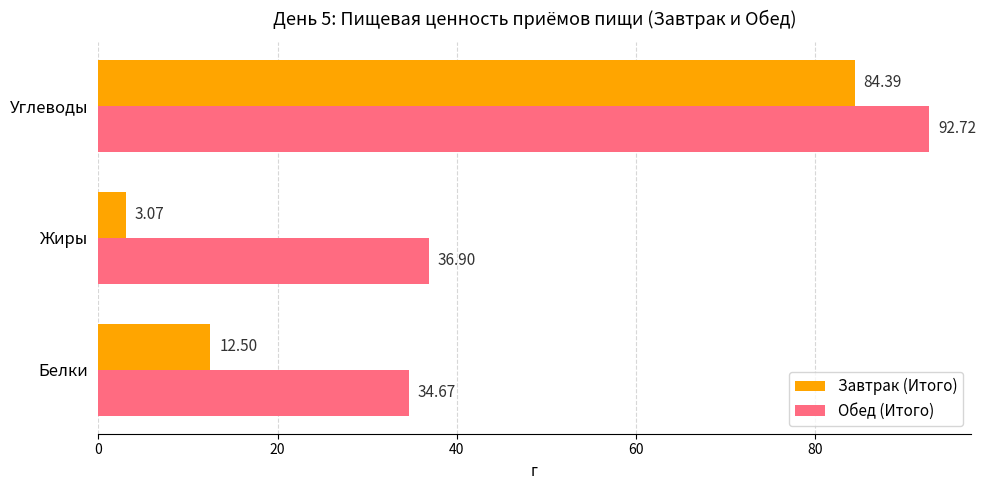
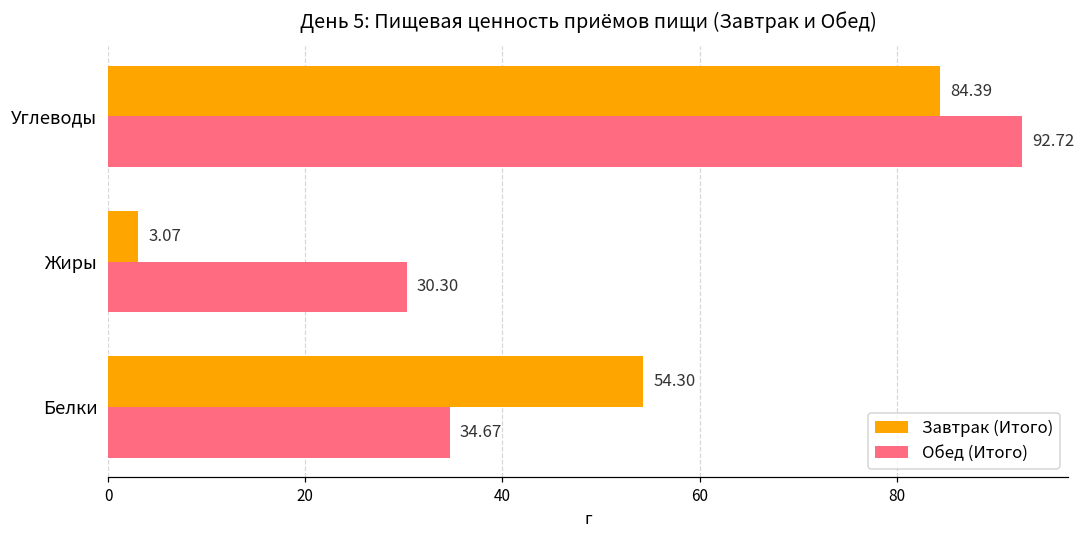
  {
    "Завтрак (Итого)": {
      "Углеводы": 84.39,
      "Жиры": 3.07,
-     "Белки": 12.50
+     "Белки": 54.30
    },
    "Обед (Итого)": {
      "Углеводы": 92.72,
-     "Жиры": 36.90,
+     "Жиры": 30.30,
      "Белки": 34.67
    }
  }
